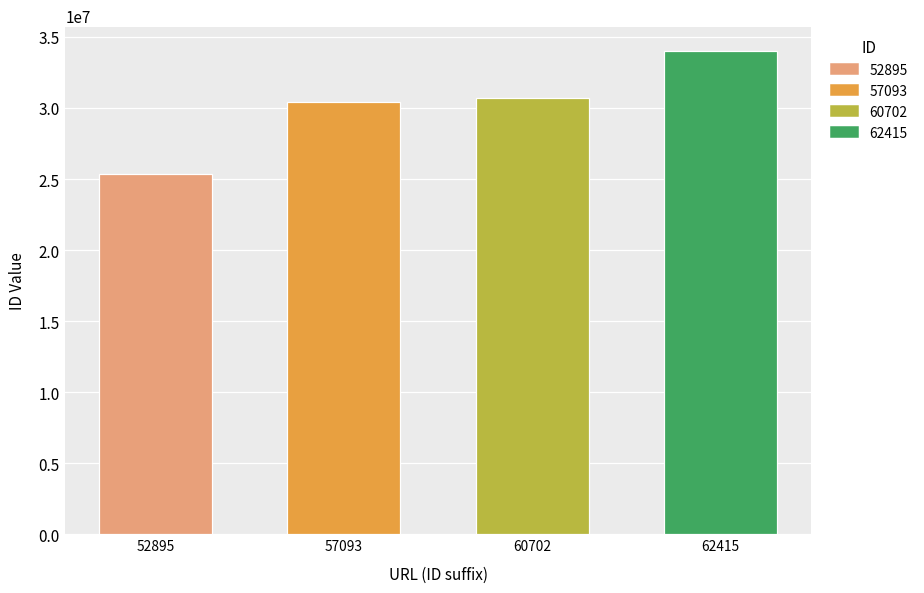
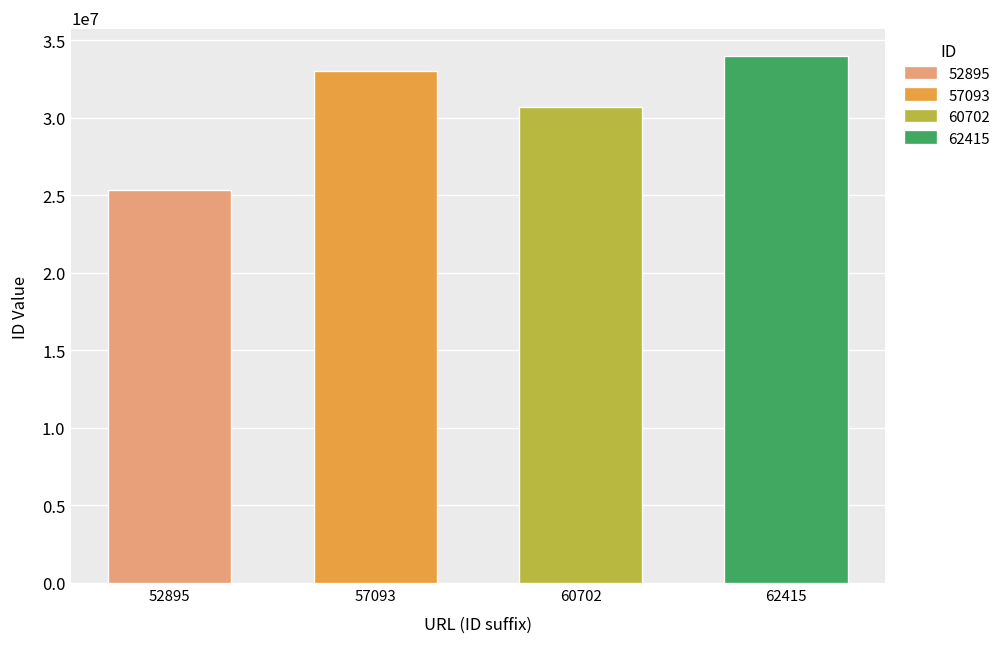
  {
    "52895": 25300000,
-   "57093": 30400000,
+   "57093": 33000000,
    "60702": 30700000,
    "62415": 34000000
  }
